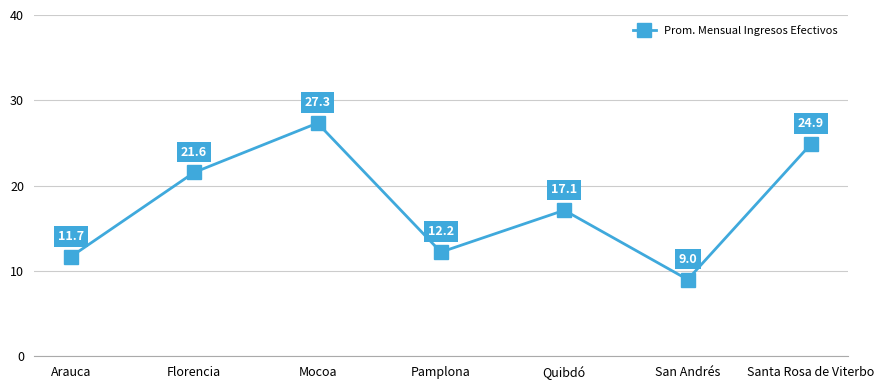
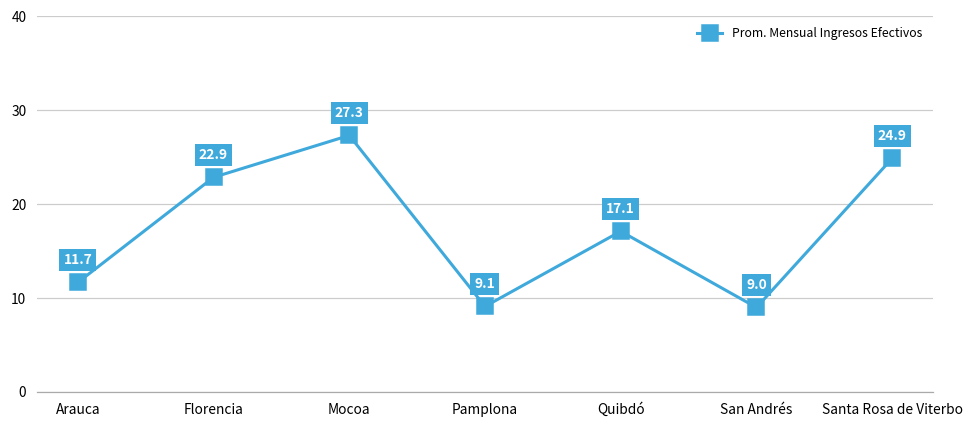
  {
-   "Florencia": 21.6,
-   "Pamplona": 12.2
+   "Florencia": 22.9,
+   "Pamplona": 9.1
  }
